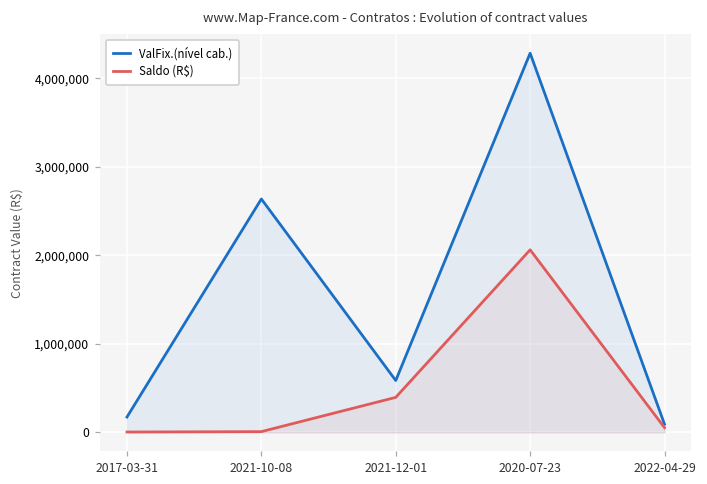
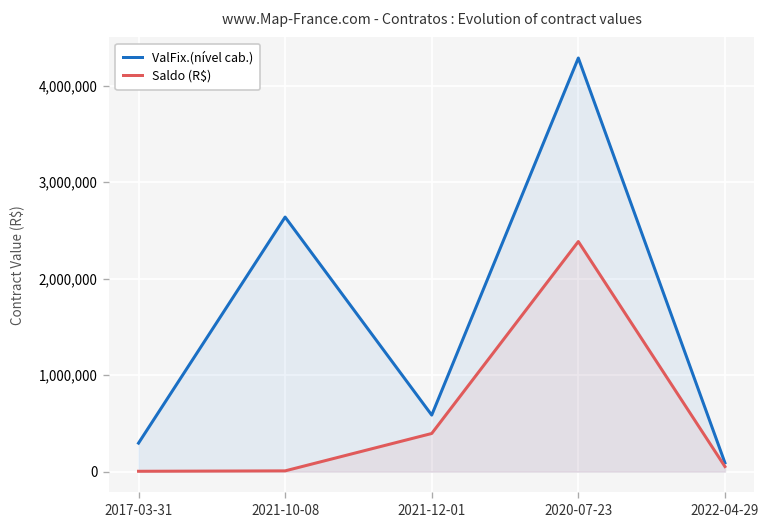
  {
    "ValFix.(nível cab.)": {
-     "2017-03-31": "200,000",
+     "2017-03-31": "300,000",
      "2021-10-08": "2,600,000",
      "2021-12-01": "600,000",
      "2020-07-23": "4,300,000",
      "2022-04-29": "100,000"
    },
    "Saldo (R$)": {
      "2017-03-31": "0",
      "2021-10-08": "0",
      "2021-12-01": "400,000",
-     "2020-07-23": "2,100,000",
+     "2020-07-23": "2,400,000",
      "2022-04-29": "100,000"
    }
  }
